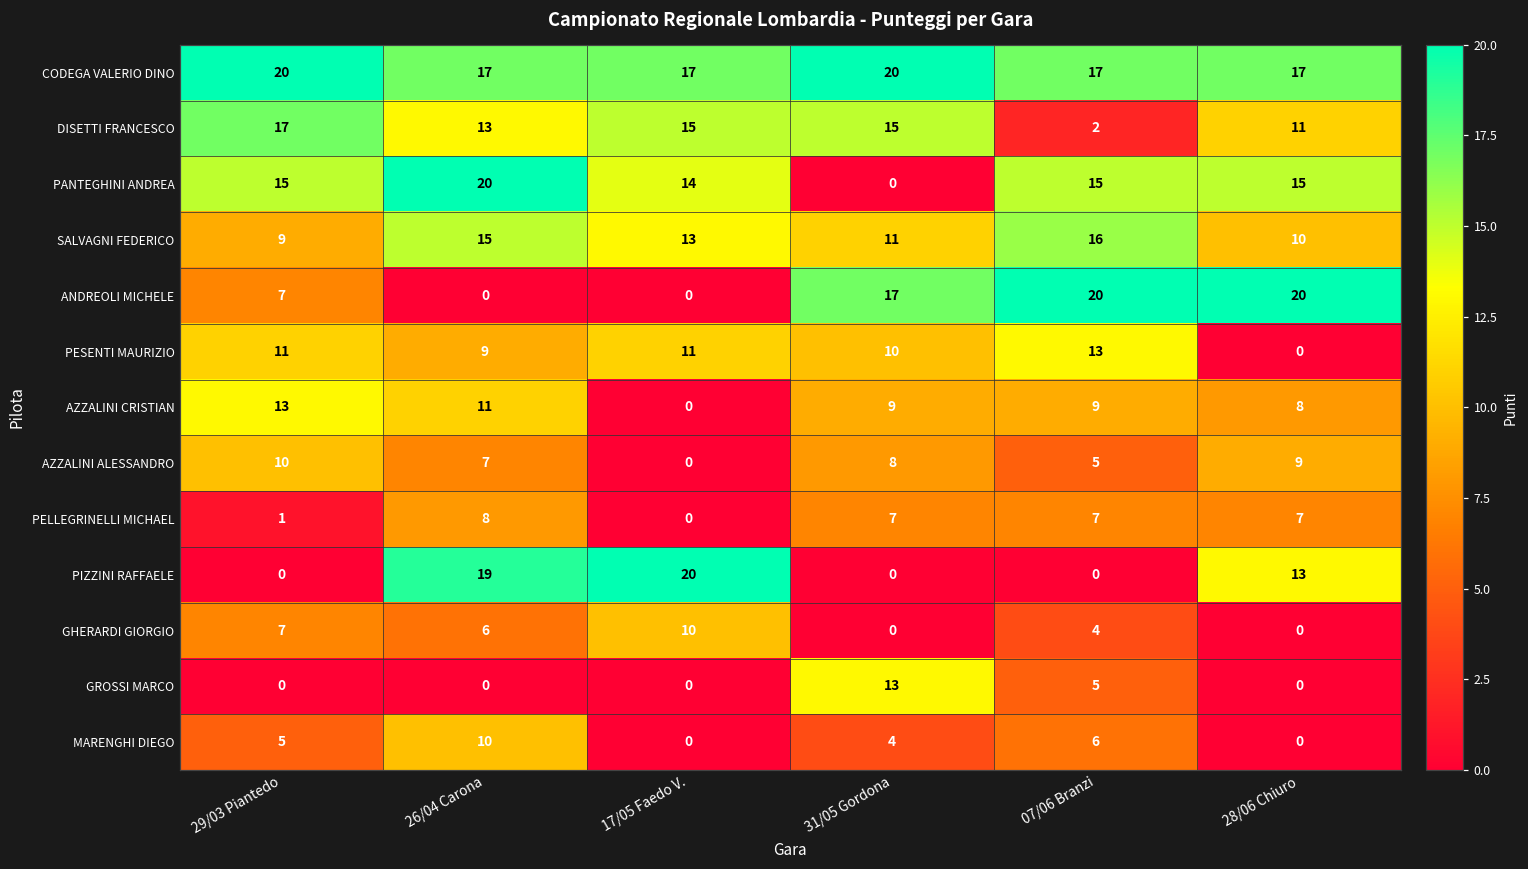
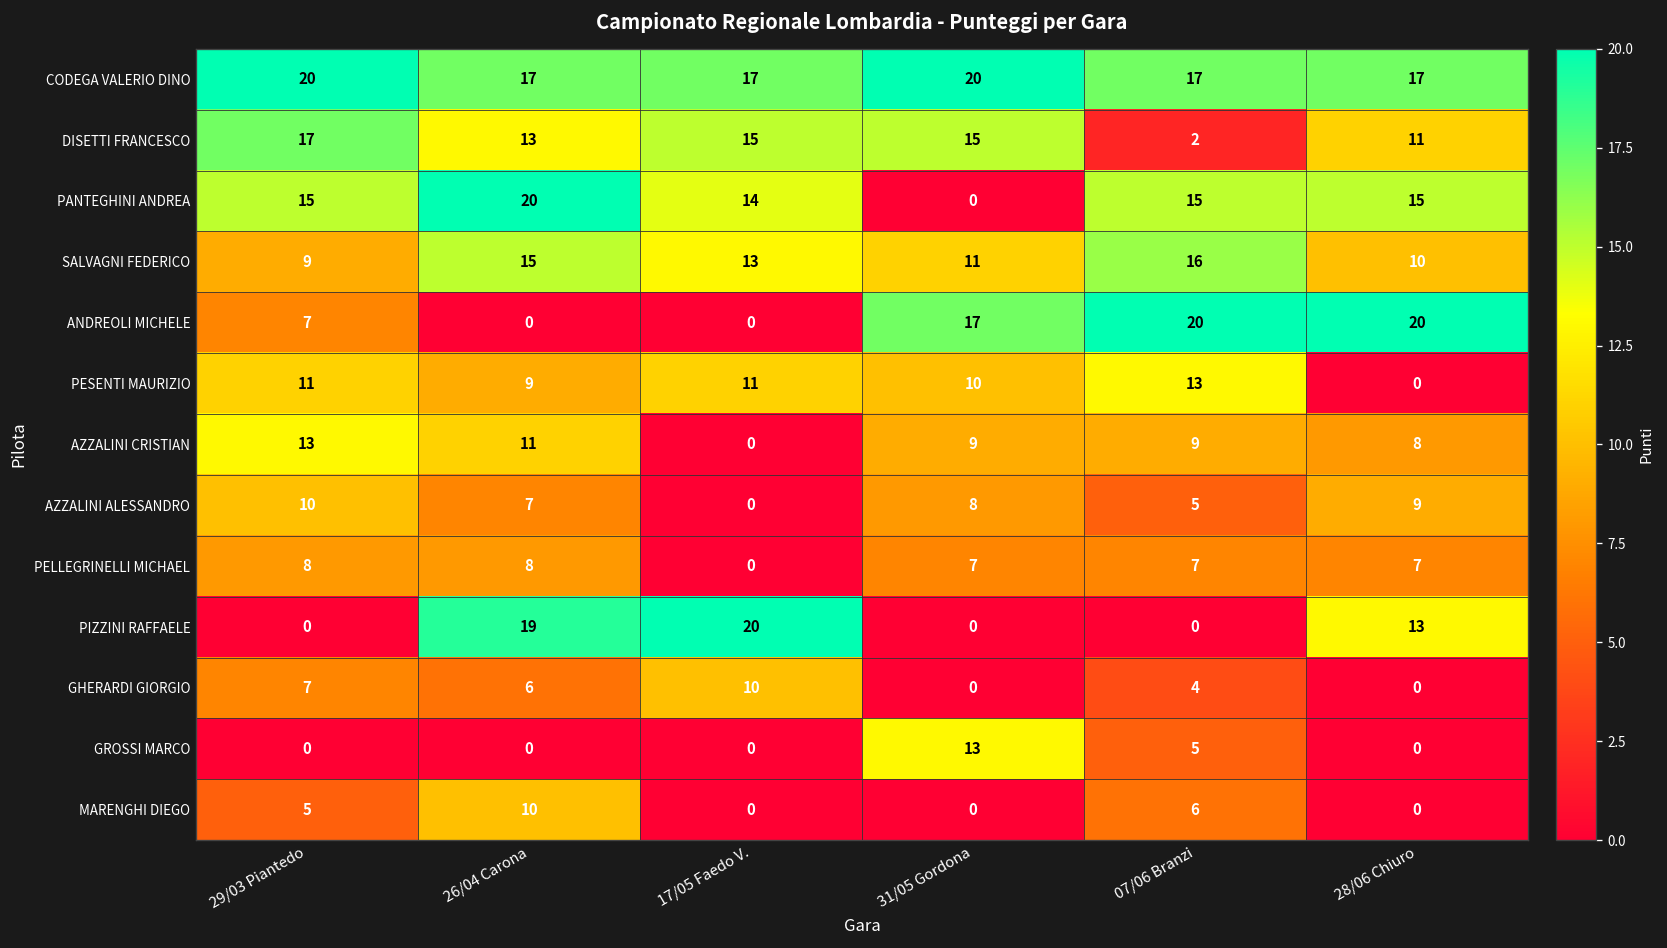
  {
    "CODEGA VALERIO DINO": {
      "29/03 Piantedo": 20,
      "26/04 Carona": 17,
      "17/05 Faedo V.": 17,
      "31/05 Gordona": 20,
      "07/06 Branzi": 17,
      "28/06 Chiuro": 17
    },
    "DISETTI FRANCESCO": {
      "29/03 Piantedo": 17,
      "26/04 Carona": 13,
      "17/05 Faedo V.": 15,
      "31/05 Gordona": 15,
      "07/06 Branzi": 2,
      "28/06 Chiuro": 11
    },
    "PANTEGHINI ANDREA": {
      "29/03 Piantedo": 15,
      "26/04 Carona": 20,
      "17/05 Faedo V.": 14,
      "31/05 Gordona": 0,
      "07/06 Branzi": 15,
      "28/06 Chiuro": 15
    },
    "SALVAGNI FEDERICO": {
      "29/03 Piantedo": 9,
      "26/04 Carona": 15,
      "17/05 Faedo V.": 13,
      "31/05 Gordona": 11,
      "07/06 Branzi": 16,
      "28/06 Chiuro": 10
    },
    "ANDREOLI MICHELE": {
      "29/03 Piantedo": 7,
      "26/04 Carona": 0,
      "17/05 Faedo V.": 0,
      "31/05 Gordona": 17,
      "07/06 Branzi": 20,
      "28/06 Chiuro": 20
    },
    "PESENTI MAURIZIO": {
      "29/03 Piantedo": 11,
      "26/04 Carona": 9,
      "17/05 Faedo V.": 11,
      "31/05 Gordona": 10,
      "07/06 Branzi": 13,
      "28/06 Chiuro": 0
    },
    "AZZALINI CRISTIAN": {
      "29/03 Piantedo": 13,
      "26/04 Carona": 11,
      "17/05 Faedo V.": 0,
      "31/05 Gordona": 9,
      "07/06 Branzi": 9,
      "28/06 Chiuro": 8
    },
    "AZZALINI ALESSANDRO": {
      "29/03 Piantedo": 10,
      "26/04 Carona": 7,
      "17/05 Faedo V.": 0,
      "31/05 Gordona": 8,
      "07/06 Branzi": 5,
      "28/06 Chiuro": 9
    },
    "PELLEGRINELLI MICHAEL": {
-     "29/03 Piantedo": 1,
+     "29/03 Piantedo": 8,
      "26/04 Carona": 8,
      "17/05 Faedo V.": 0,
      "31/05 Gordona": 7,
      "07/06 Branzi": 7,
      "28/06 Chiuro": 7
    },
    "PIZZINI RAFFAELE": {
      "29/03 Piantedo": 0,
      "26/04 Carona": 19,
      "17/05 Faedo V.": 20,
      "31/05 Gordona": 0,
      "07/06 Branzi": 0,
      "28/06 Chiuro": 13
    },
    "GHERARDI GIORGIO": {
      "29/03 Piantedo": 7,
      "26/04 Carona": 6,
      "17/05 Faedo V.": 10,
      "31/05 Gordona": 0,
      "07/06 Branzi": 4,
      "28/06 Chiuro": 0
    },
    "GROSSI MARCO": {
      "29/03 Piantedo": 0,
      "26/04 Carona": 0,
      "17/05 Faedo V.": 0,
      "31/05 Gordona": 13,
      "07/06 Branzi": 5,
      "28/06 Chiuro": 0
    },
    "MARENGHI DIEGO": {
      "29/03 Piantedo": 5,
      "26/04 Carona": 10,
      "17/05 Faedo V.": 0,
-     "31/05 Gordona": 4,
+     "31/05 Gordona": 0,
      "07/06 Branzi": 6,
      "28/06 Chiuro": 0
    }
  }
